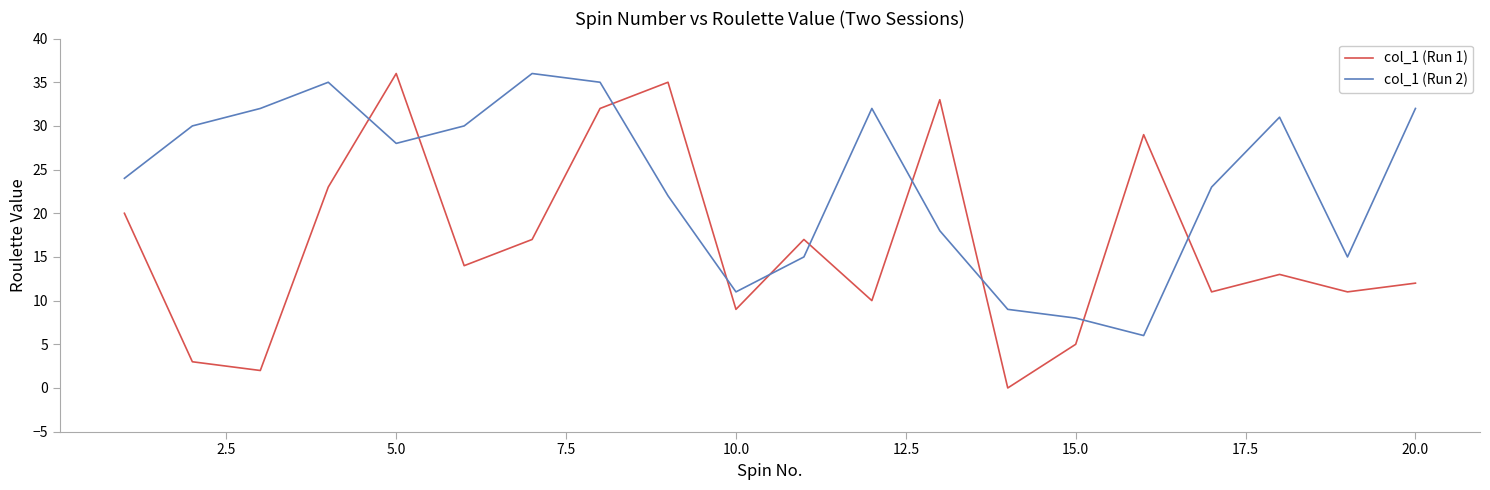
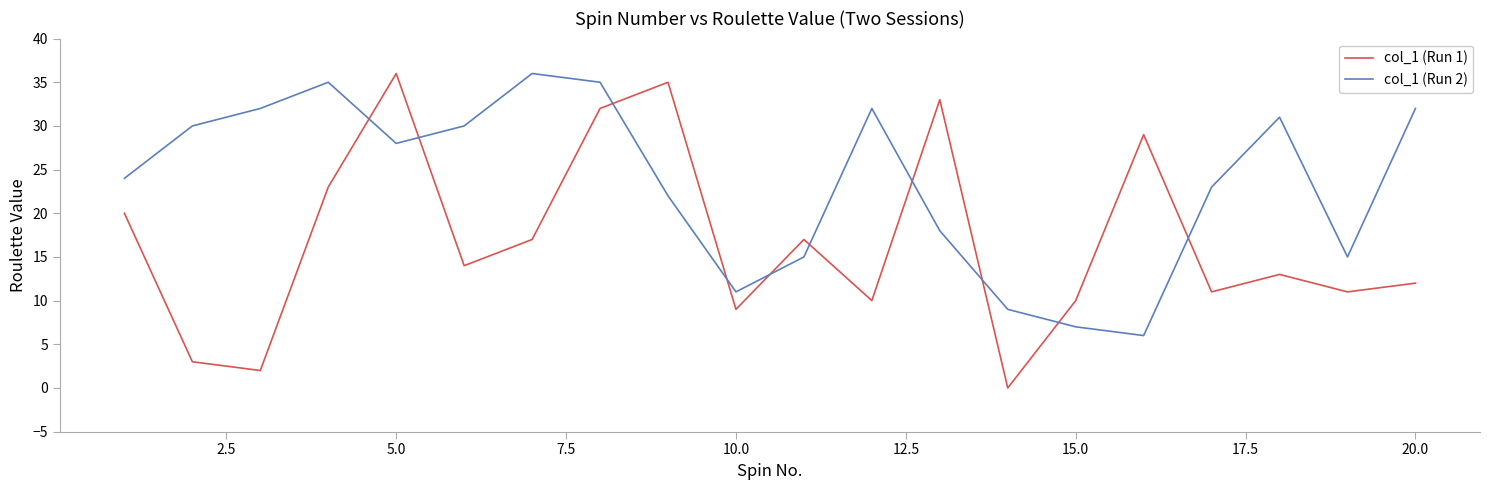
  {
    "col_1 (Run 1)": {
      "5.0": 36,
      "10.0": 9,
-     "15.0": 5,
+     "15.0": 10,
      "20.0": 12
    },
    "col_1 (Run 2)": {
      "5.0": 28,
      "10.0": 11,
-     "15.0": 8,
+     "15.0": 7,
      "20.0": 32
    }
  }
